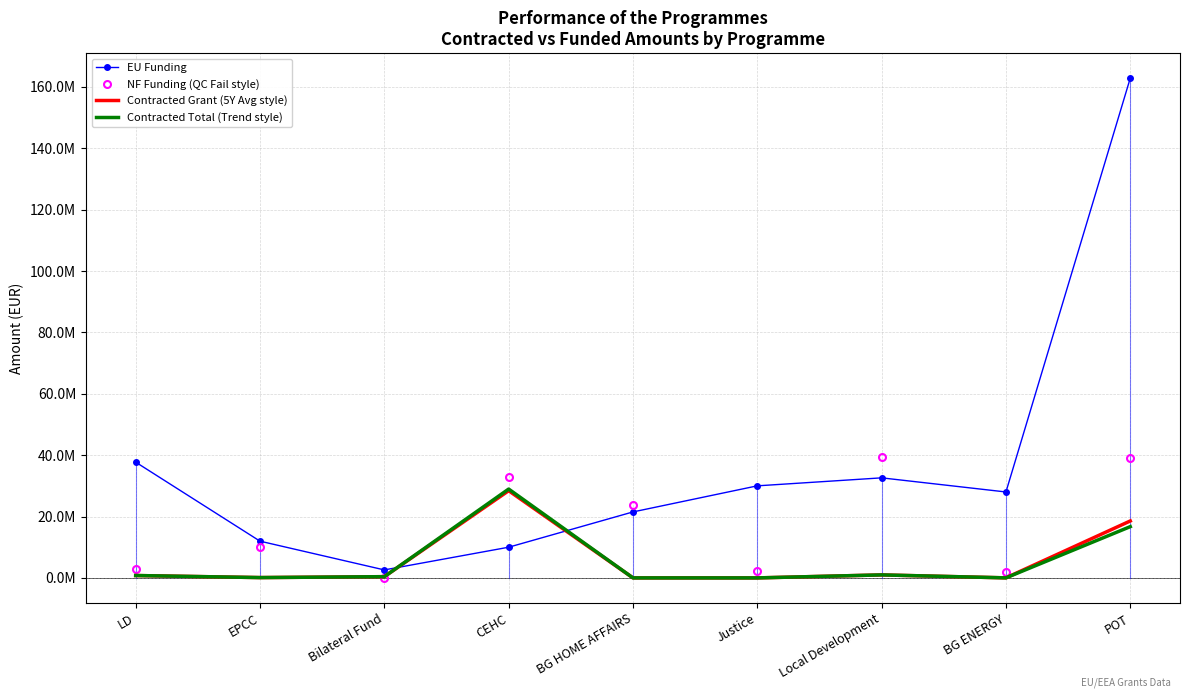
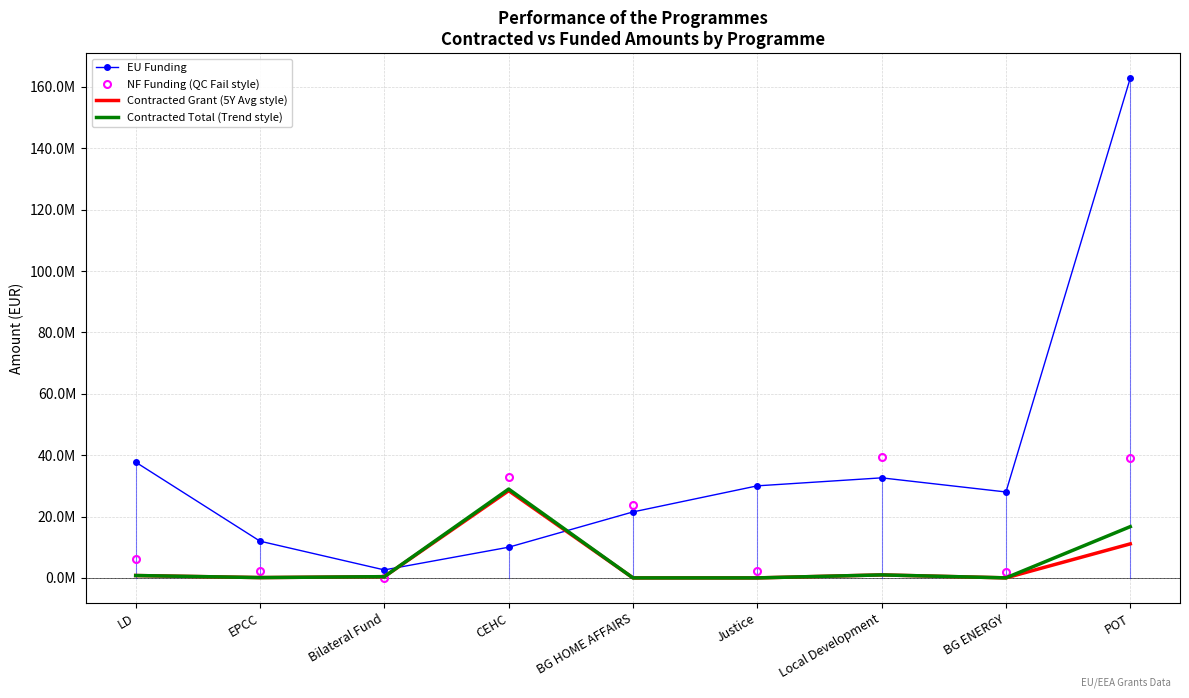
  {
    "NF Funding (QC Fail style)": {
-     "LD": 3000000,
-     "EPCC": 10000000,
+     "LD": 6000000,
+     "EPCC": 2000000,
      "CEHC": 33000000,
      "BG HOME AFFAIRS": 24000000,
      "Justice": 2000000,
      "Local Development": 39000000,
      "BG ENERGY": 2000000,
      "POT": 39000000
    },
    "Contracted Grant (5Y Avg style)": {
-     "POT": 19000000
+     "POT": 11000000
    },
    "Contracted Total (Trend style)": {
      "POT": 17000000
    }
  }
